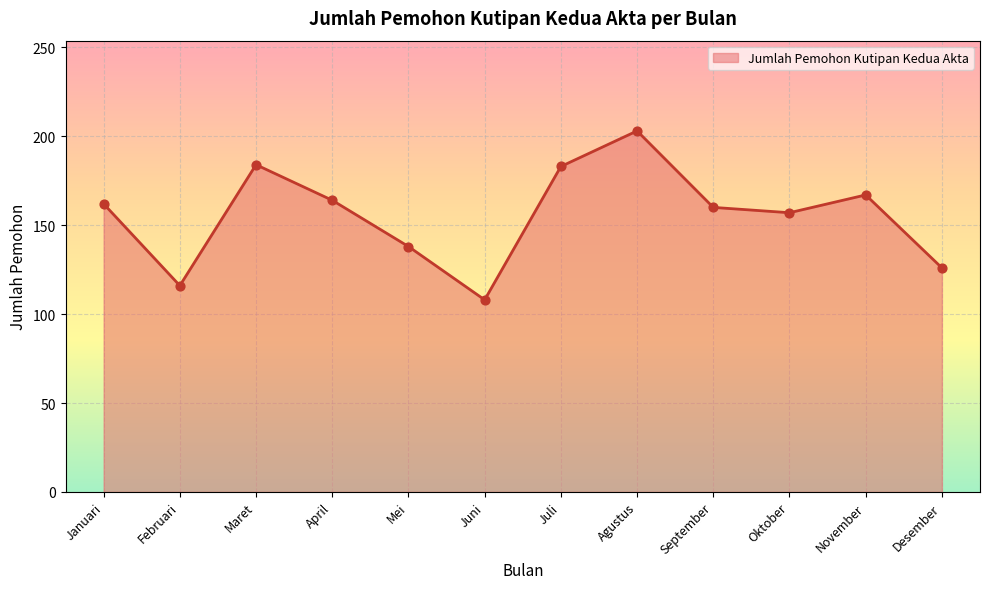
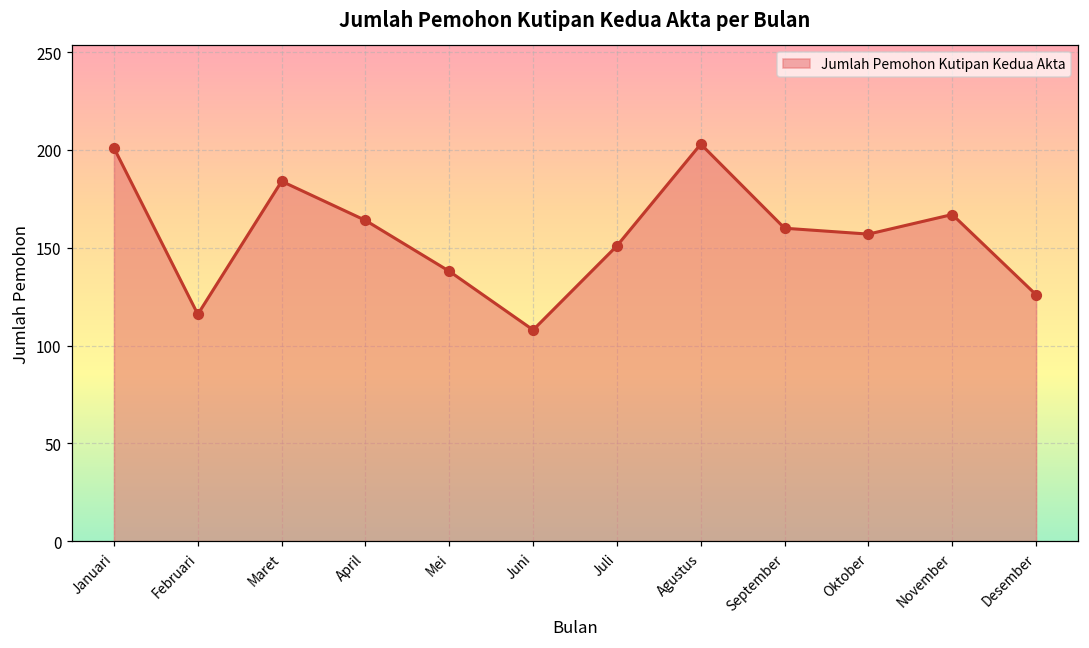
  {
-   "Januari": 162,
+   "Januari": 201,
    "Februari": 116,
    "Maret": 184,
    "April": 164,
    "Mei": 138,
    "Juni": 108,
-   "Juli": 183,
+   "Juli": 151,
    "Agustus": 203,
    "September": 160,
    "Oktober": 157,
    "November": 167,
    "Desember": 126
  }
